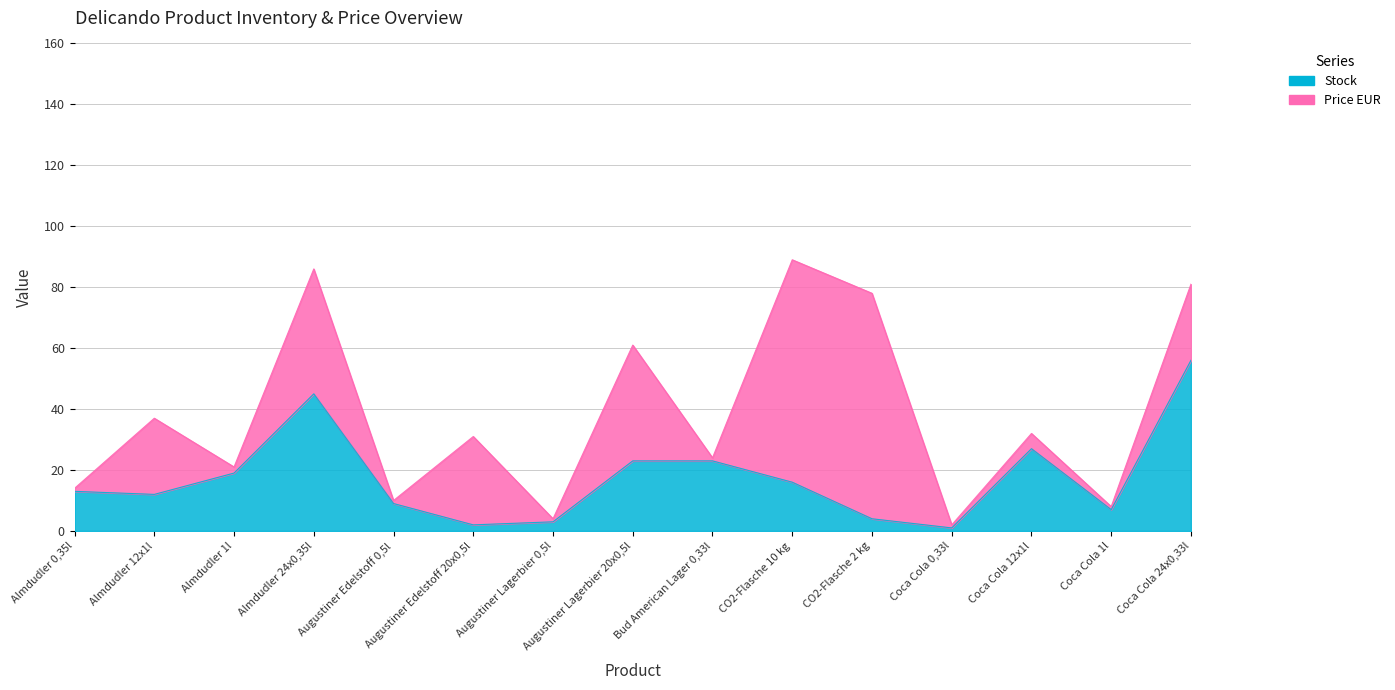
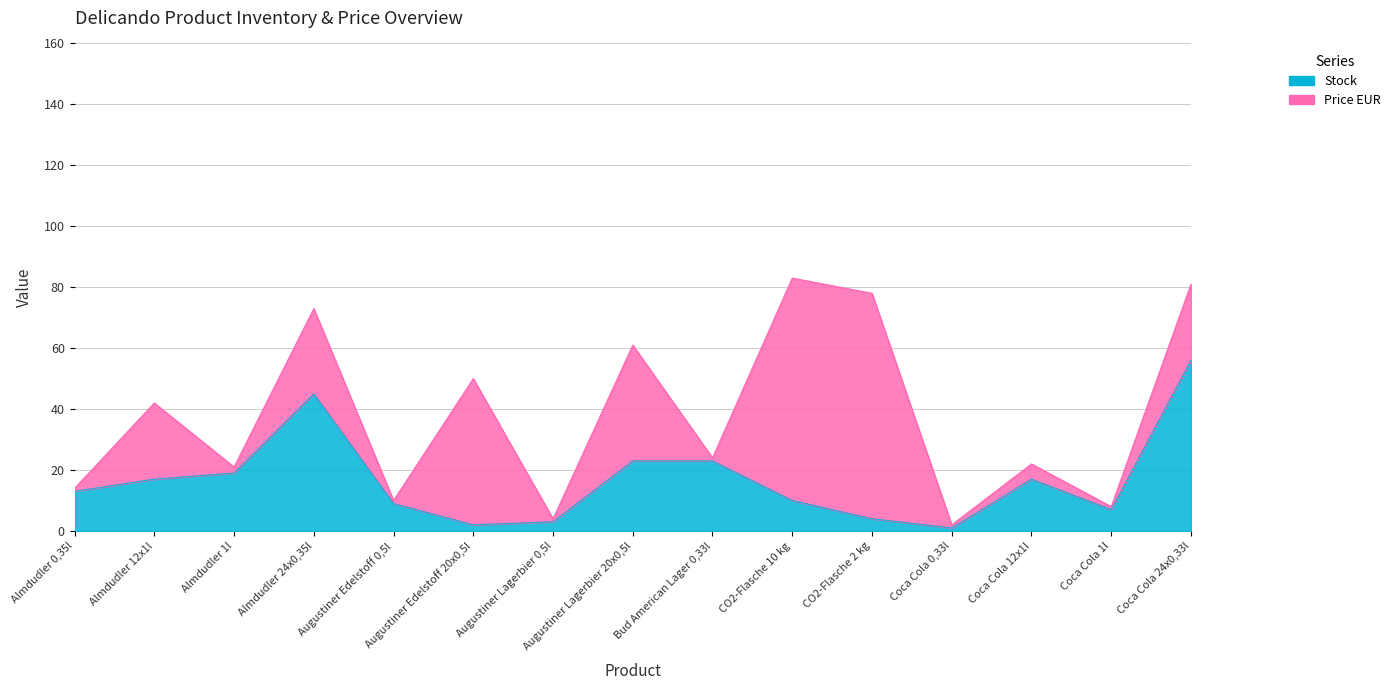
  {
    "Stock": {
      "Almdudler 0,35l": 13,
-     "Almdudler 12x1l": 12,
+     "Almdudler 12x1l": 17,
      "Almdudler 1l": 19,
      "Almdudler 24x0,35l": 45,
      "Augustiner Edelstoff 0,5l": 9,
      "Augustiner Edelstoff 20x0,5l": 2,
      "Augustiner Lagerbier 0,5l": 3,
      "Augustiner Lagerbier 20x0,5l": 23,
      "Bud American Lager 0,33l": 23,
-     "CO2-Flasche 10 kg": 16,
+     "CO2-Flasche 10 kg": 10,
      "CO2-Flasche 2 kg": 4,
      "Coca Cola 0,33l": 1,
-     "Coca Cola 12x1l": 27,
+     "Coca Cola 12x1l": 17,
      "Coca Cola 1l": 7,
      "Coca Cola 24x0,33l": 56
    },
    "Price EUR": {
      "Almdudler 0,35l": 1,
      "Almdudler 12x1l": 25,
      "Almdudler 1l": 2,
-     "Almdudler 24x0,35l": 41,
+     "Almdudler 24x0,35l": 28,
      "Augustiner Edelstoff 0,5l": 1,
-     "Augustiner Edelstoff 20x0,5l": 29,
+     "Augustiner Edelstoff 20x0,5l": 48,
      "Augustiner Lagerbier 0,5l": 1,
      "Augustiner Lagerbier 20x0,5l": 38,
      "Bud American Lager 0,33l": 1,
      "CO2-Flasche 10 kg": 73,
      "CO2-Flasche 2 kg": 74,
      "Coca Cola 0,33l": 1,
      "Coca Cola 12x1l": 5,
      "Coca Cola 1l": 1,
      "Coca Cola 24x0,33l": 25
    }
  }
